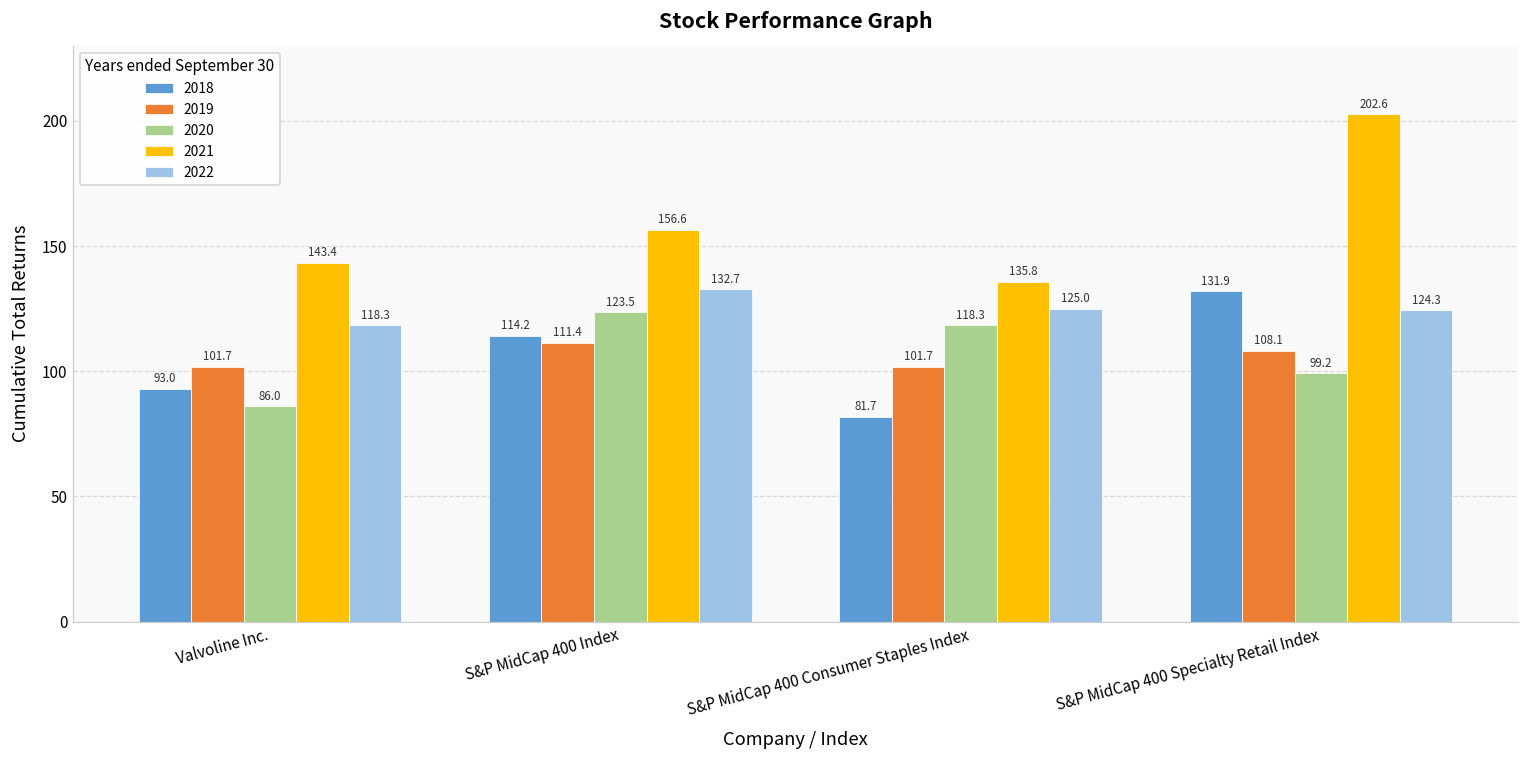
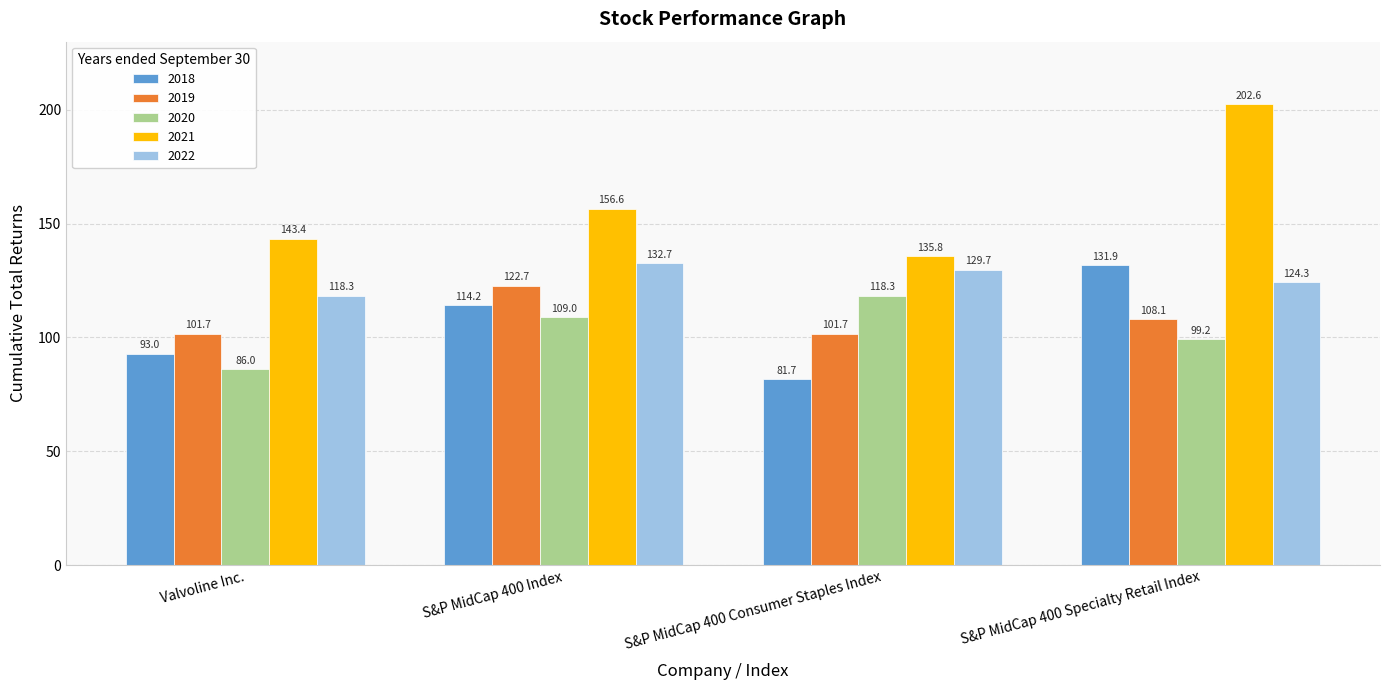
  {
    "2018": {
      "Valvoline Inc.": 93.0,
      "S&P MidCap 400 Index": 114.2,
      "S&P MidCap 400 Consumer Staples Index": 81.7,
      "S&P MidCap 400 Specialty Retail Index": 131.9
    },
    "2019": {
      "Valvoline Inc.": 101.7,
-     "S&P MidCap 400 Index": 111.4,
+     "S&P MidCap 400 Index": 122.7,
      "S&P MidCap 400 Consumer Staples Index": 101.7,
      "S&P MidCap 400 Specialty Retail Index": 108.1
    },
    "2020": {
      "Valvoline Inc.": 86.0,
-     "S&P MidCap 400 Index": 123.5,
+     "S&P MidCap 400 Index": 109.0,
      "S&P MidCap 400 Consumer Staples Index": 118.3,
      "S&P MidCap 400 Specialty Retail Index": 99.2
    },
    "2021": {
      "Valvoline Inc.": 143.4,
      "S&P MidCap 400 Index": 156.6,
      "S&P MidCap 400 Consumer Staples Index": 135.8,
      "S&P MidCap 400 Specialty Retail Index": 202.6
    },
    "2022": {
      "Valvoline Inc.": 118.3,
      "S&P MidCap 400 Index": 132.7,
-     "S&P MidCap 400 Consumer Staples Index": 125.0,
+     "S&P MidCap 400 Consumer Staples Index": 129.7,
      "S&P MidCap 400 Specialty Retail Index": 124.3
    }
  }
